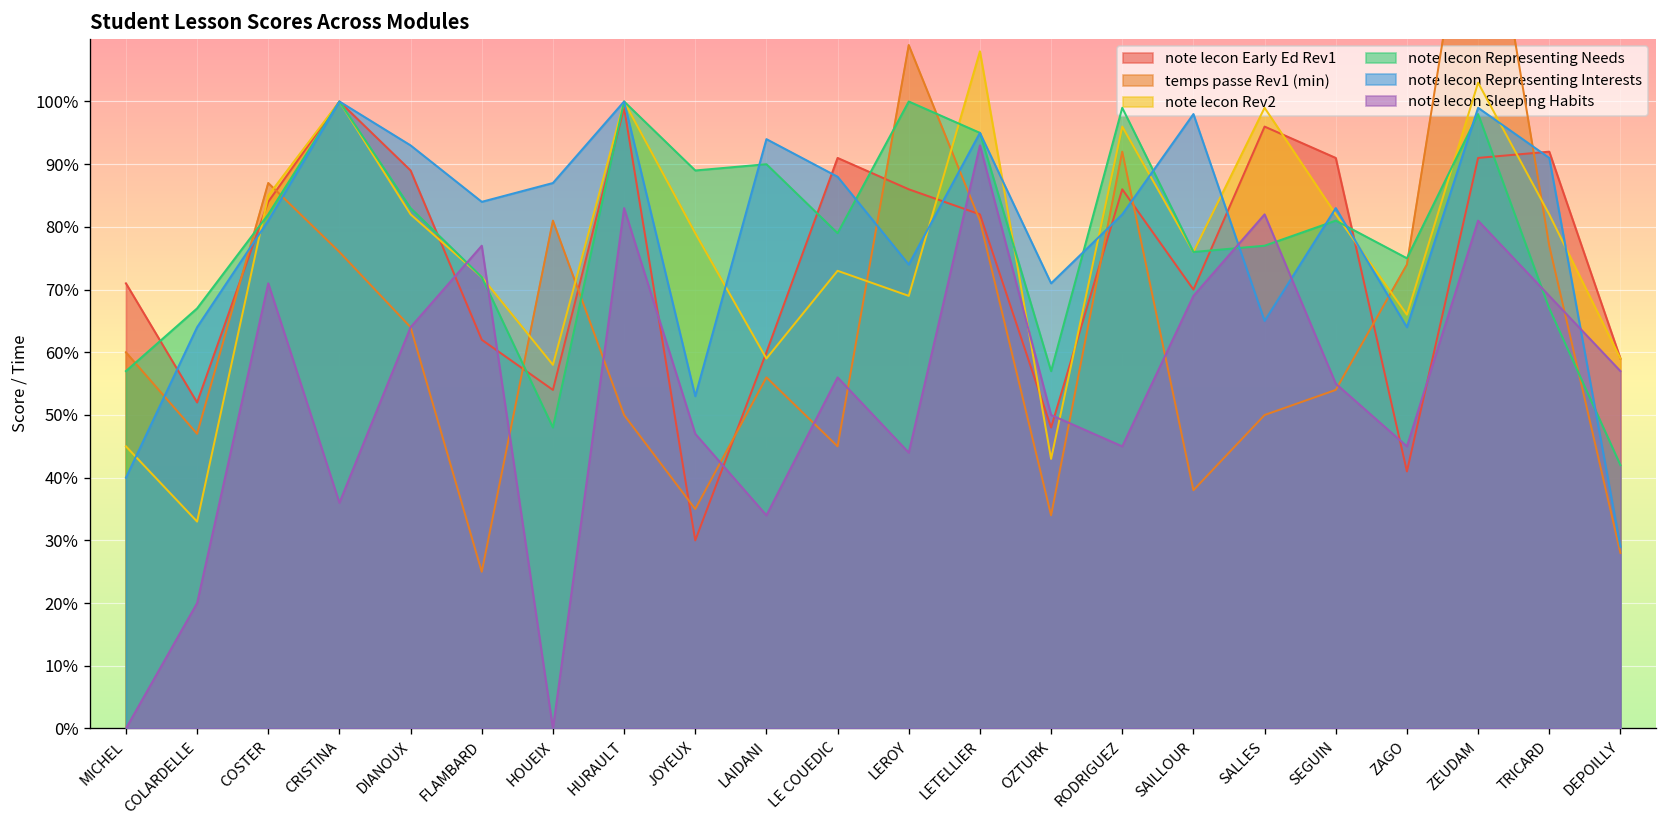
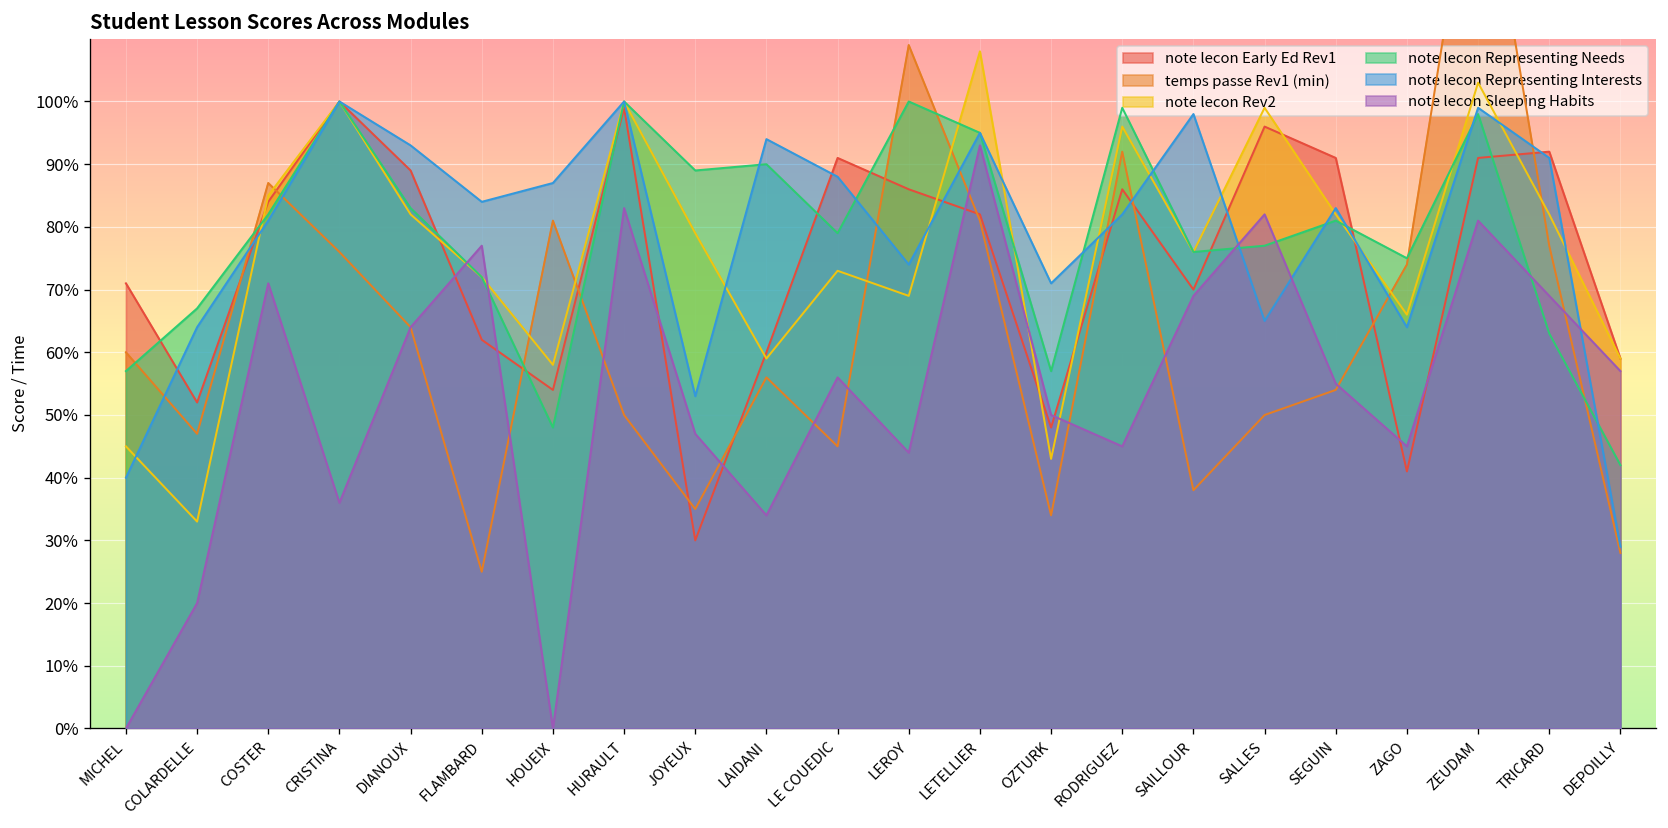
  {
    "note lecon Rev2": {
      "MICHEL": "45%",
      "COLARDELLE": "33%",
      "COSTER": "85%",
      "DIANOUX": "82%",
      "HOUEIX": "58%",
      "JOYEUX": "79%",
      "LAIDANI": "59%",
      "LE COUEDIC": "73%",
      "LEROY": "69%",
      "LETELLIER": "108%",
      "OZTURK": "43%",
      "RODRIGUEZ": "96%",
      "SEGUIN": "82%",
      "ZAGO": "66%",
      "TRICARD": "82%"
    },
    "note lecon Representing Needs": {
      "MICHEL": "57%",
      "COLARDELLE": "67%",
      "COSTER": "82%",
      "DIANOUX": "83%",
      "HOUEIX": "48%",
      "JOYEUX": "89%",
      "LAIDANI": "90%",
      "LE COUEDIC": "79%",
      "LEROY": "100%",
      "OZTURK": "57%",
      "SALLES": "77%",
      "SEGUIN": "81%",
      "ZAGO": "75%",
-     "TRICARD": "67%",
+     "TRICARD": "63%",
      "DEPOILLY": "42%"
    },
    "note lecon Representing Interests": {
      "MICHEL": "40%",
      "COLARDELLE": "64%",
      "COSTER": "81%",
      "DIANOUX": "93%",
      "FLAMBARD": "84%",
      "HOUEIX": "87%",
      "JOYEUX": "53%",
      "LAIDANI": "94%",
      "LE COUEDIC": "88%",
      "LEROY": "74%",
      "OZTURK": "71%",
      "RODRIGUEZ": "82%",
      "SALLES": "65%",
      "SEGUIN": "83%",
      "ZAGO": "64%",
      "TRICARD": "91%",
      "DEPOILLY": "29%"
    },
    "note lecon Sleeping Habits": {
      "MICHEL": "0%",
      "COLARDELLE": "20%",
      "COSTER": "71%",
      "CRISTINA": "36%",
      "FLAMBARD": "77%",
      "HOUEIX": "0%",
      "HURAULT": "83%",
      "JOYEUX": "47%",
      "LAIDANI": "34%",
      "LE COUEDIC": "56%",
      "LEROY": "44%",
      "LETELLIER": "93%",
      "OZTURK": "50%",
      "RODRIGUEZ": "45%",
      "SAILLOUR": "69%",
      "SALLES": "82%",
      "SEGUIN": "55%",
      "ZAGO": "45%",
      "ZEUDAM": "81%",
      "TRICARD": "69%",
      "DEPOILLY": "57%"
    }
  }
